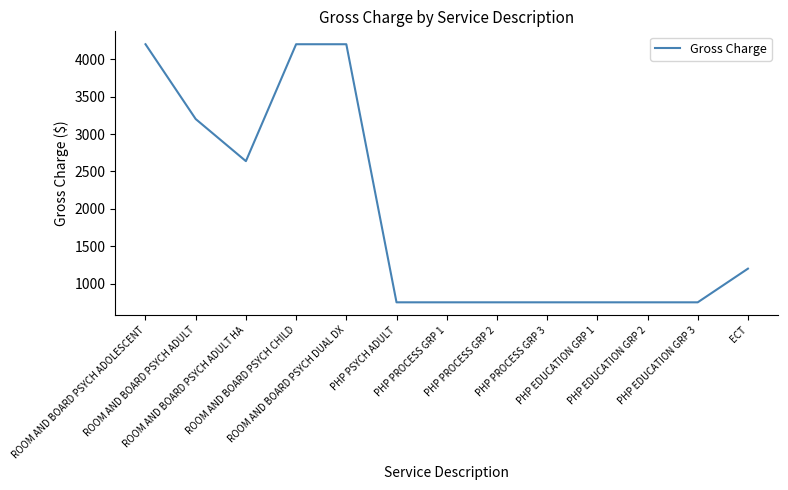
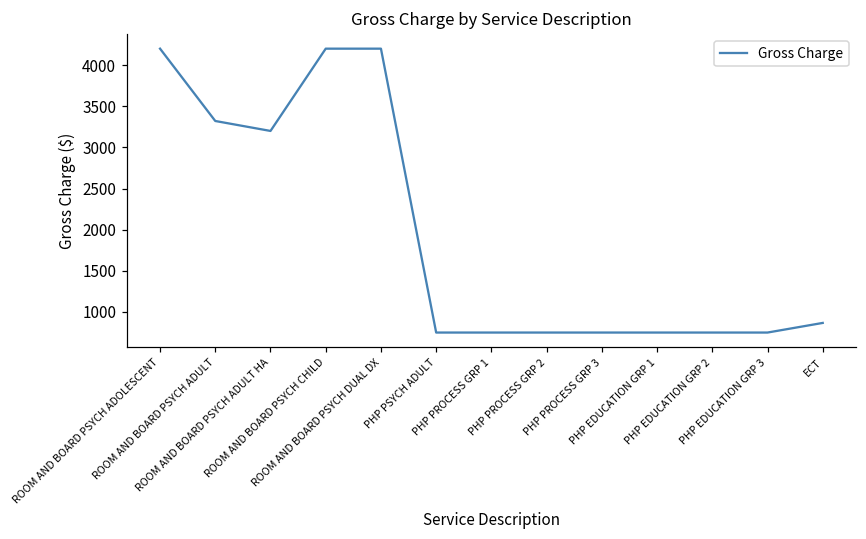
  {
    "ROOM AND BOARD PSYCH ADOLESCENT": 4200,
-   "ROOM AND BOARD PSYCH ADULT": 3200,
-   "ROOM AND BOARD PSYCH ADULT HA": 2600,
+   "ROOM AND BOARD PSYCH ADULT": 3300,
+   "ROOM AND BOARD PSYCH ADULT HA": 3200,
    "ROOM AND BOARD PSYCH CHILD": 4200,
    "ROOM AND BOARD PSYCH DUAL DX": 4200,
    "PHP PSYCH ADULT": 800,
    "PHP PROCESS GRP 1": 800,
    "PHP PROCESS GRP 2": 800,
    "PHP PROCESS GRP 3": 800,
    "PHP EDUCATION GRP 1": 800,
    "PHP EDUCATION GRP 2": 800,
    "PHP EDUCATION GRP 3": 800,
-   "ECT": 1200
+   "ECT": 900
  }
